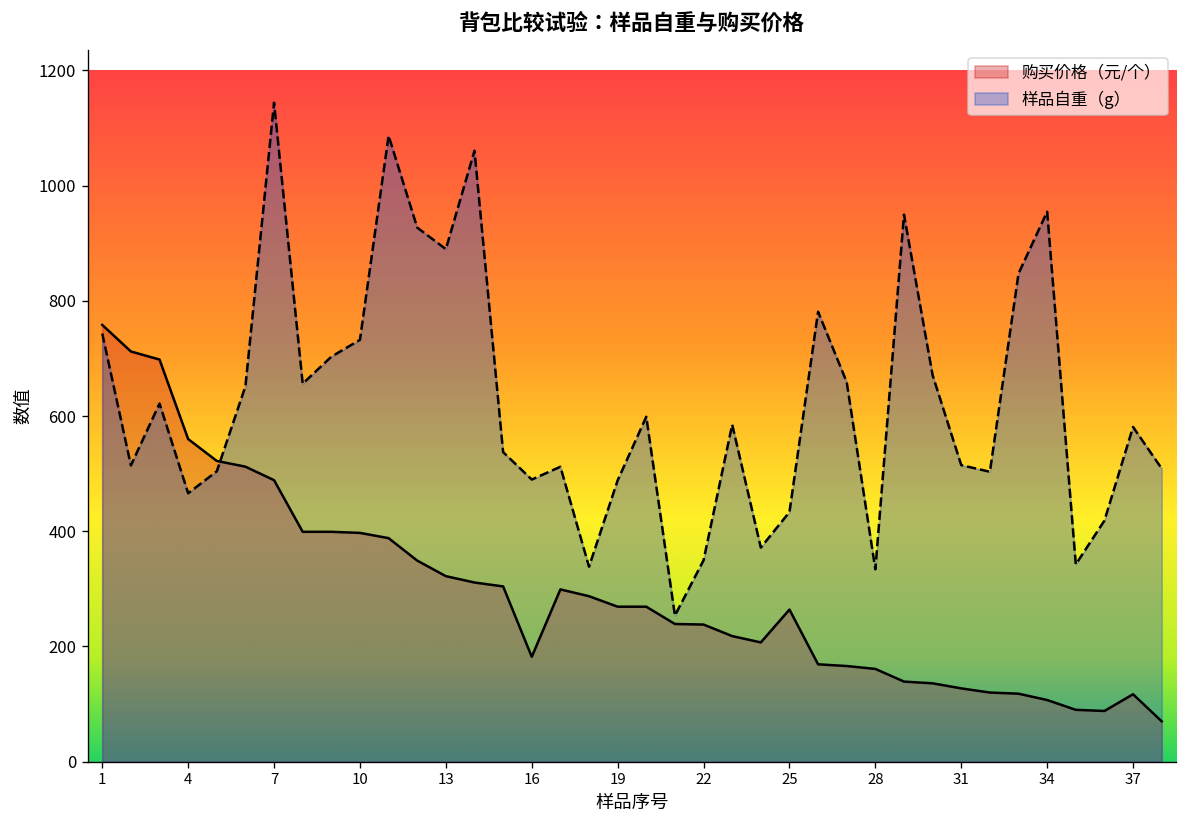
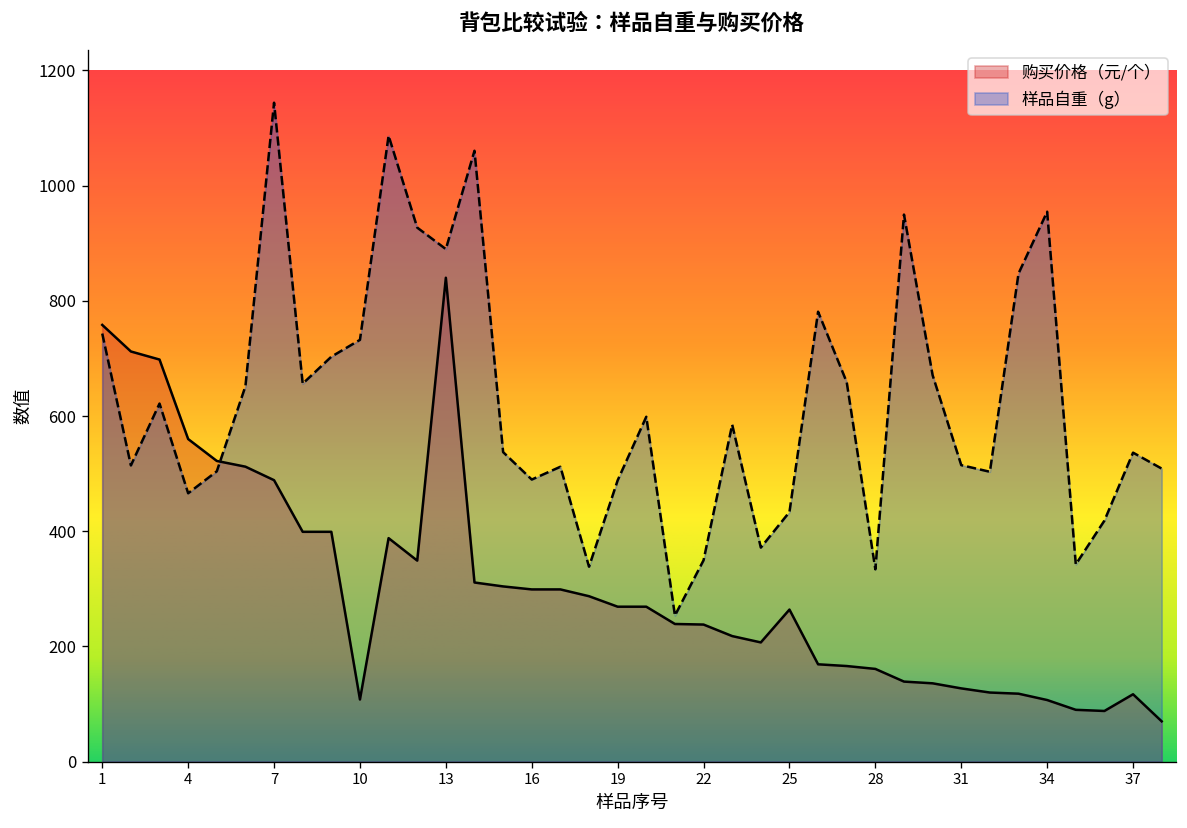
  {
    "购买价格（元/个）": {
      "1": 760,
      "4": 560,
      "7": 490,
-     "10": 400,
-     "13": 320,
-     "16": 180,
+     "10": 110,
+     "13": 840,
+     "16": 300,
      "19": 270,
      "22": 240,
      "25": 260,
      "28": 160,
      "31": 130,
      "34": 110,
      "37": 120
    },
    "样品自重（g）": {
      "1": 740,
      "4": 470,
      "7": 1140,
      "10": 730,
      "13": 890,
      "16": 490,
      "19": 490,
      "22": 350,
      "25": 430,
      "28": 330,
      "31": 510,
      "34": 950,
-     "37": 580
+     "37": 540
    }
  }
